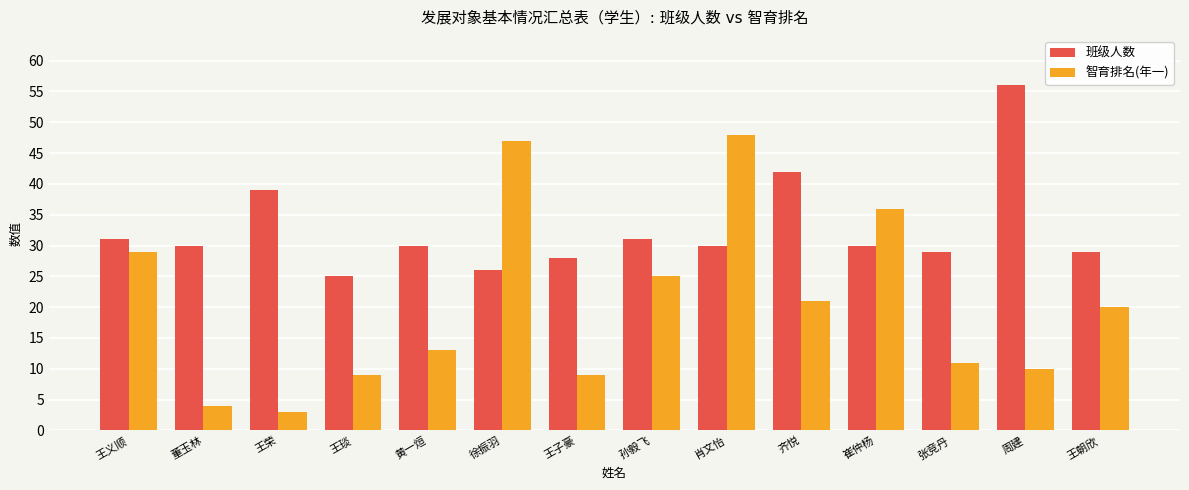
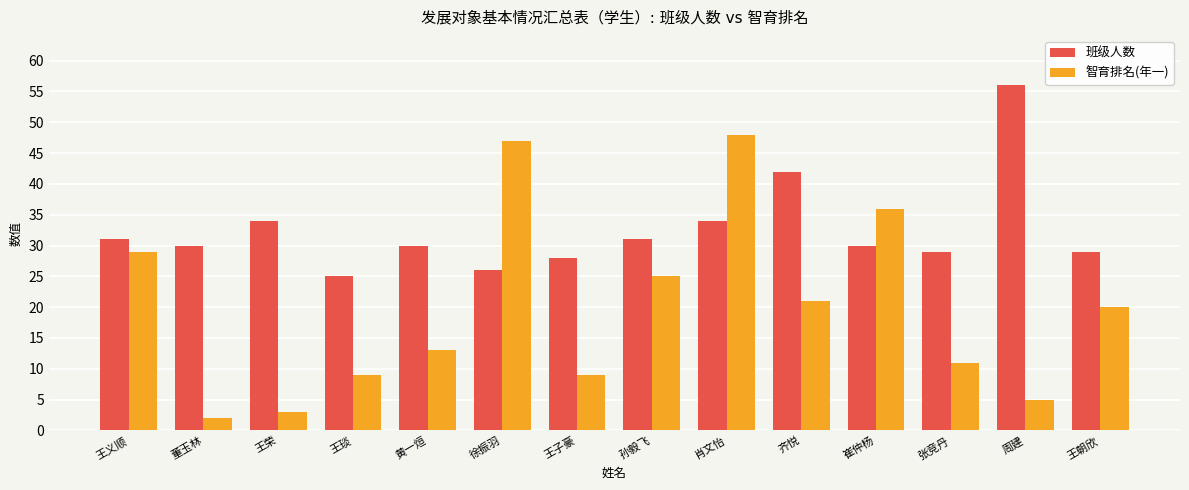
  {
    "班级人数": {
      "王义顺": 31,
      "董玉林": 30,
-     "王荣": 39,
+     "王荣": 34,
      "王琰": 25,
      "黄一烜": 30,
      "徐振羽": 26,
      "王子豪": 28,
      "孙毅飞": 31,
-     "肖文怡": 30,
+     "肖文怡": 34,
      "齐悦": 42,
      "崔仲杨": 30,
      "张竞丹": 29,
      "周建": 56,
      "王朝欣": 29
    },
    "智育排名(年一)": {
      "王义顺": 29,
-     "董玉林": 4,
+     "董玉林": 2,
      "王荣": 3,
      "王琰": 9,
      "黄一烜": 13,
      "徐振羽": 47,
      "王子豪": 9,
      "孙毅飞": 25,
      "肖文怡": 48,
      "齐悦": 21,
      "崔仲杨": 36,
      "张竞丹": 11,
-     "周建": 10,
+     "周建": 5,
      "王朝欣": 20
    }
  }
